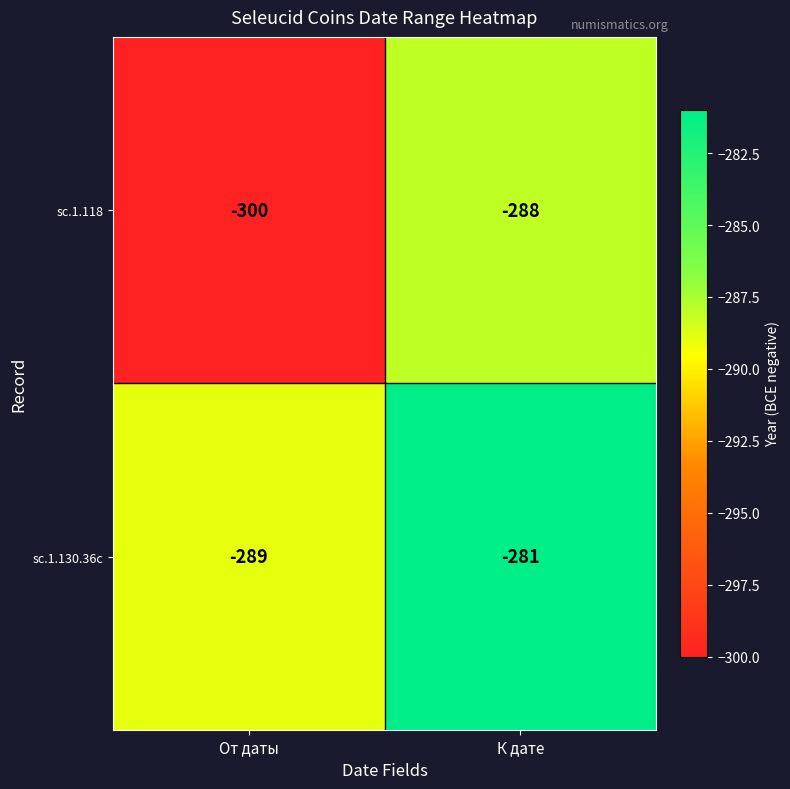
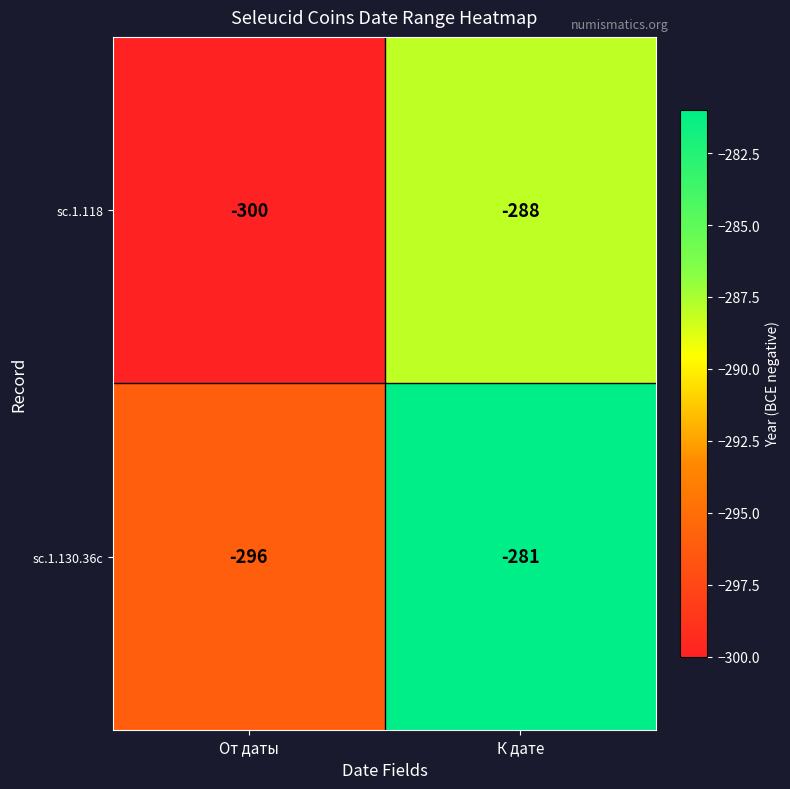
  {
    "sc.1.118": {
      "От даты": -300,
      "К дате": -288
    },
    "sc.1.130.36c": {
-     "От даты": -289,
+     "От даты": -296,
      "К дате": -281
    }
  }
